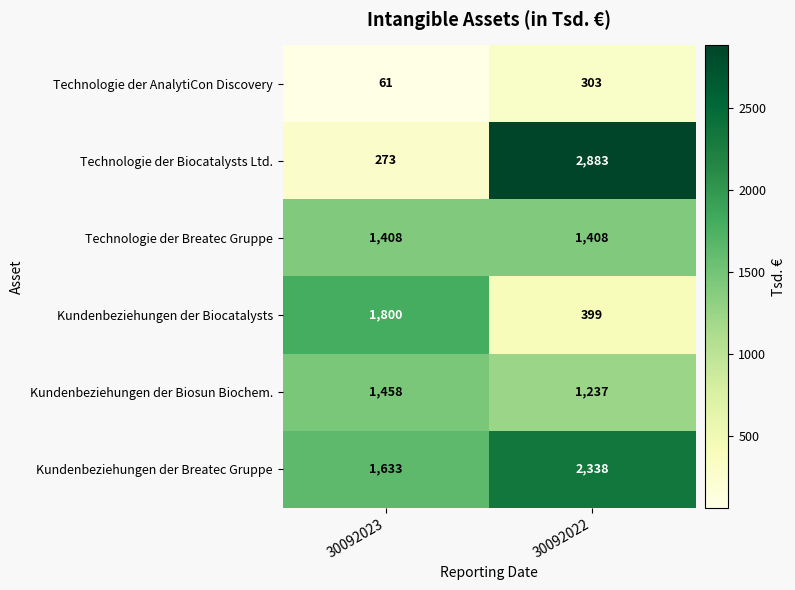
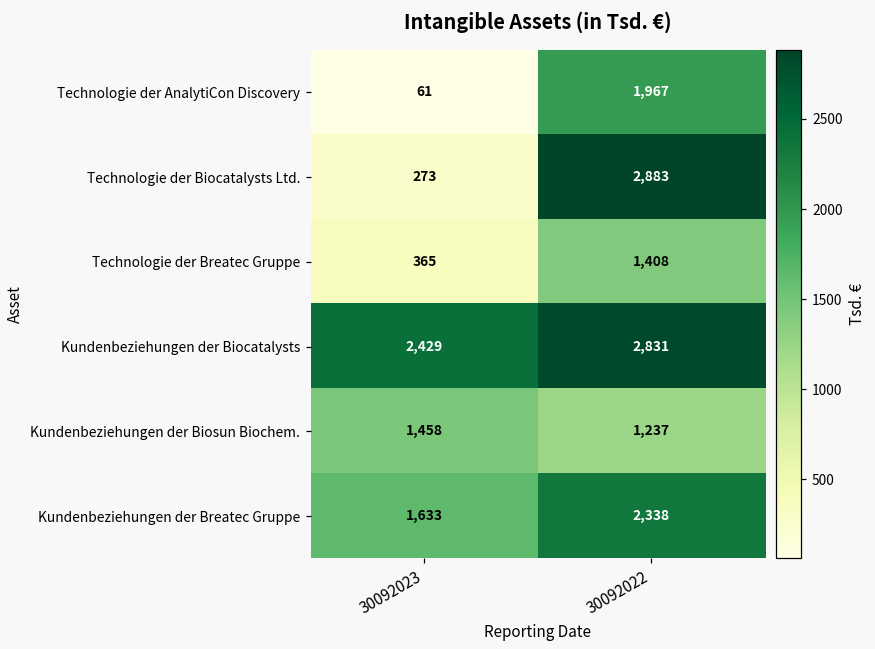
  {
    "Technologie der AnalytiCon Discovery": {
      "30092023": "61",
-     "30092022": "303"
+     "30092022": "1,967"
    },
    "Technologie der Biocatalysts Ltd.": {
      "30092023": "273",
      "30092022": "2,883"
    },
    "Technologie der Breatec Gruppe": {
-     "30092023": "1,408",
+     "30092023": "365",
      "30092022": "1,408"
    },
    "Kundenbeziehungen der Biocatalysts": {
-     "30092023": "1,800",
-     "30092022": "399"
+     "30092023": "2,429",
+     "30092022": "2,831"
    },
    "Kundenbeziehungen der Biosun Biochem.": {
      "30092023": "1,458",
      "30092022": "1,237"
    },
    "Kundenbeziehungen der Breatec Gruppe": {
      "30092023": "1,633",
      "30092022": "2,338"
    }
  }
